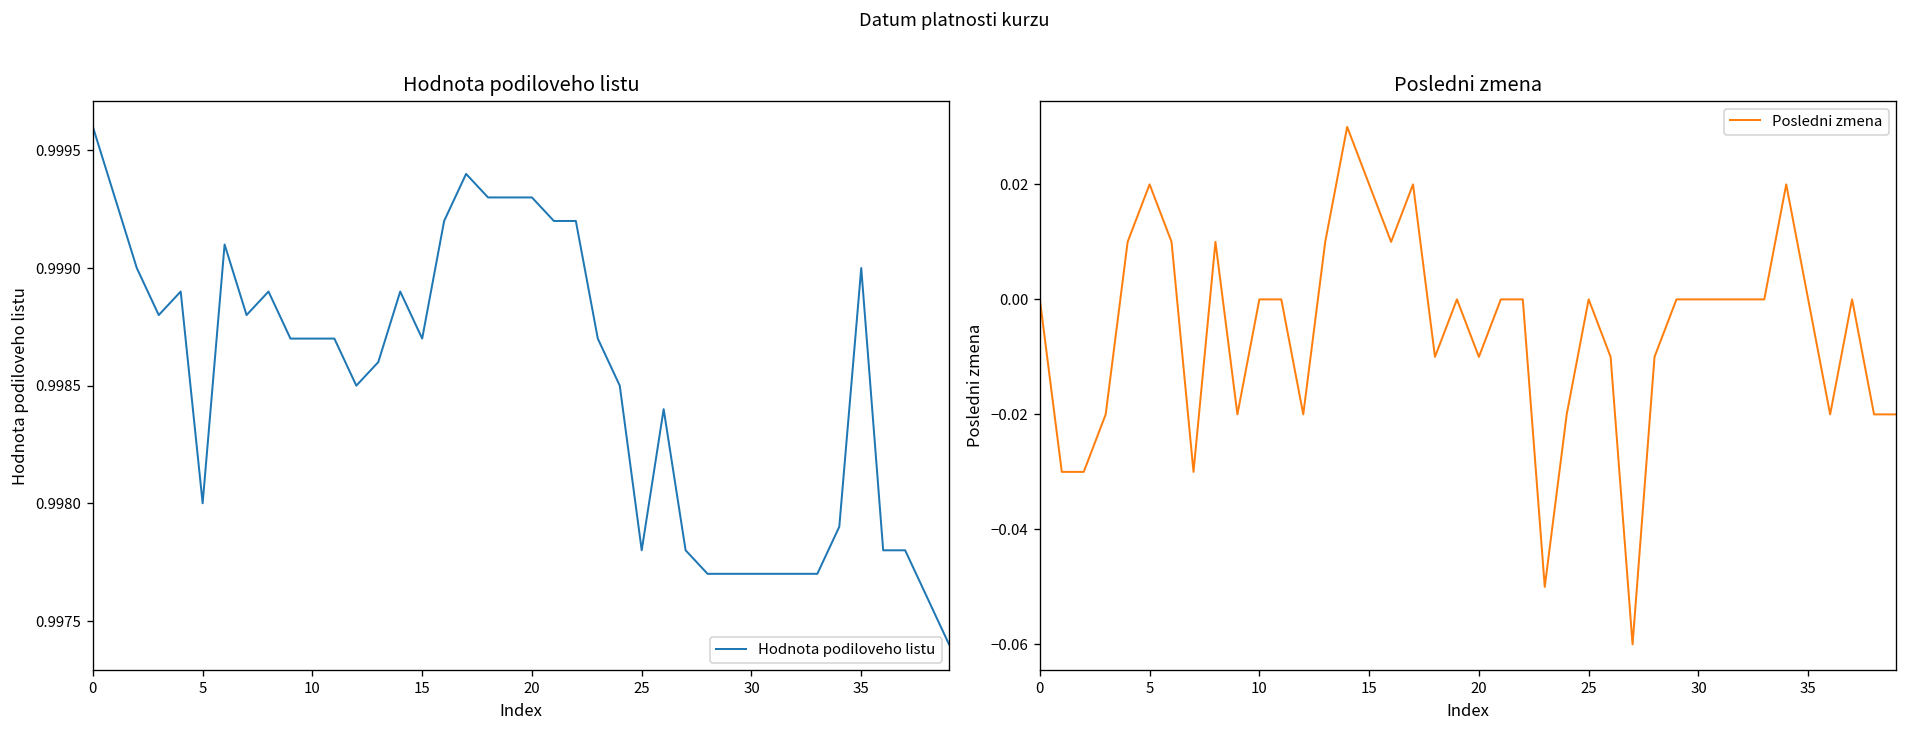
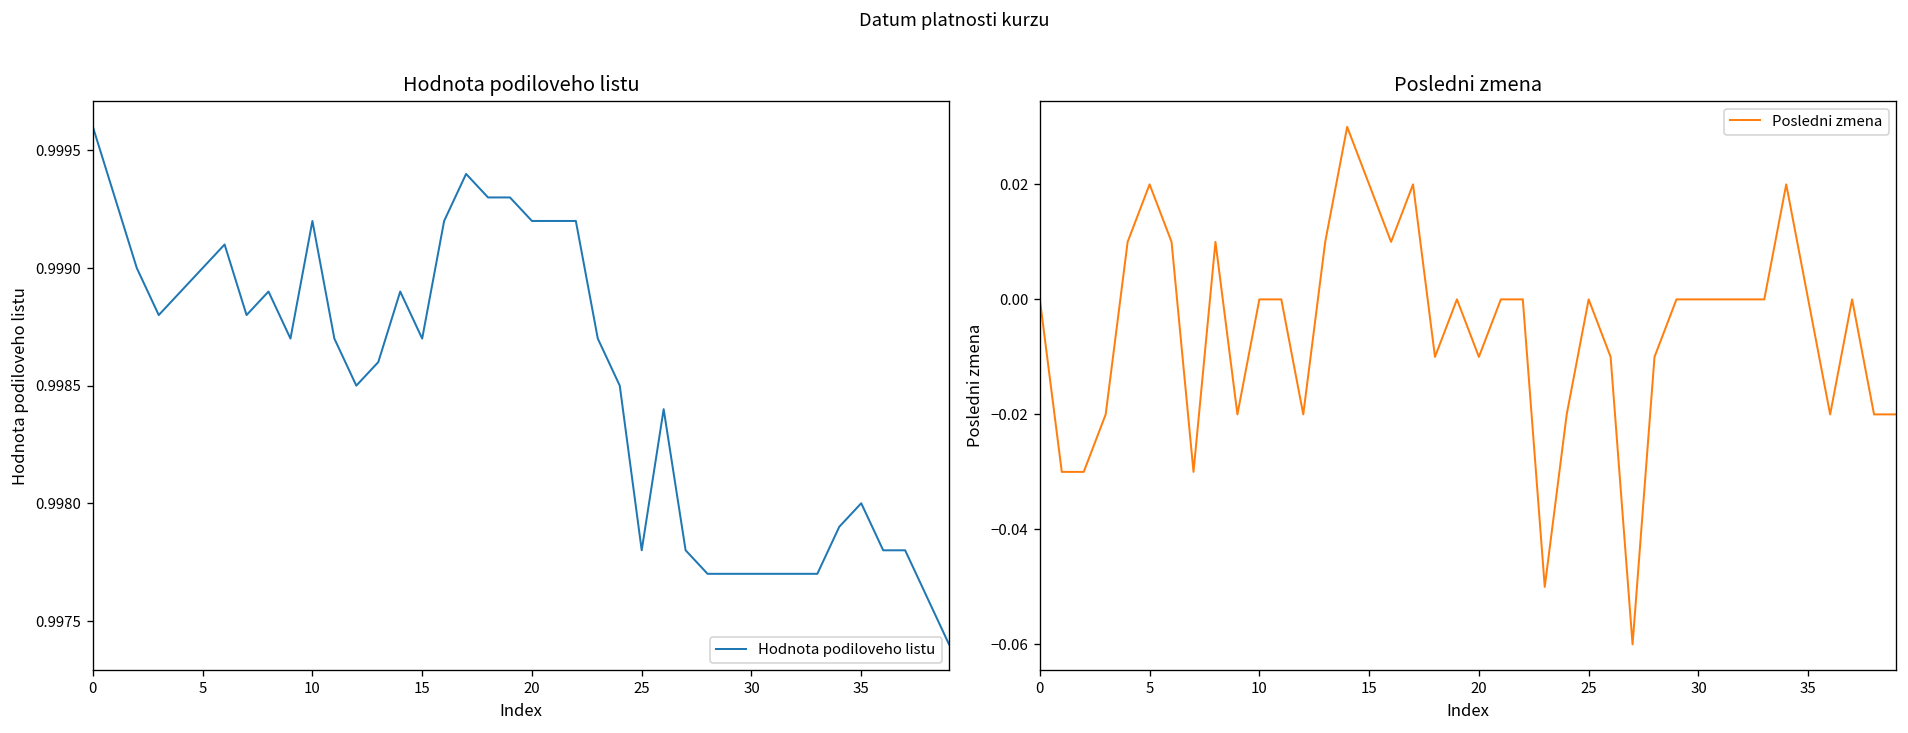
  {
    "Hodnota podiloveho listu": {
      "0": 0.9996,
-     "5": 0.998,
-     "10": 0.9987,
+     "5": 0.999,
+     "10": 0.9992,
      "15": 0.9987,
-     "20": 0.9993,
+     "20": 0.9992,
      "25": 0.9978,
      "30": 0.9977,
-     "35": 0.999
+     "35": 0.998
    },
    "Posledni zmena": {
      "0": 0.000,
      "5": 0.020,
      "10": 0.000,
      "15": 0.020,
      "20": -0.010,
      "25": 0.000,
      "30": 0.000,
      "35": 0.000
    }
  }
